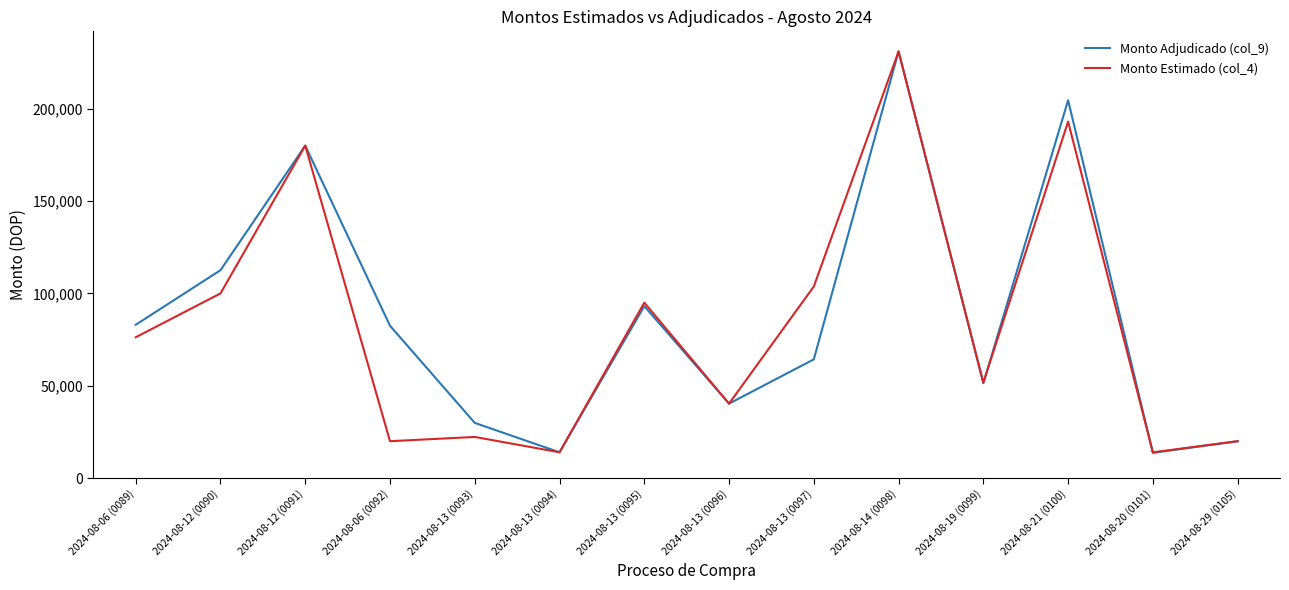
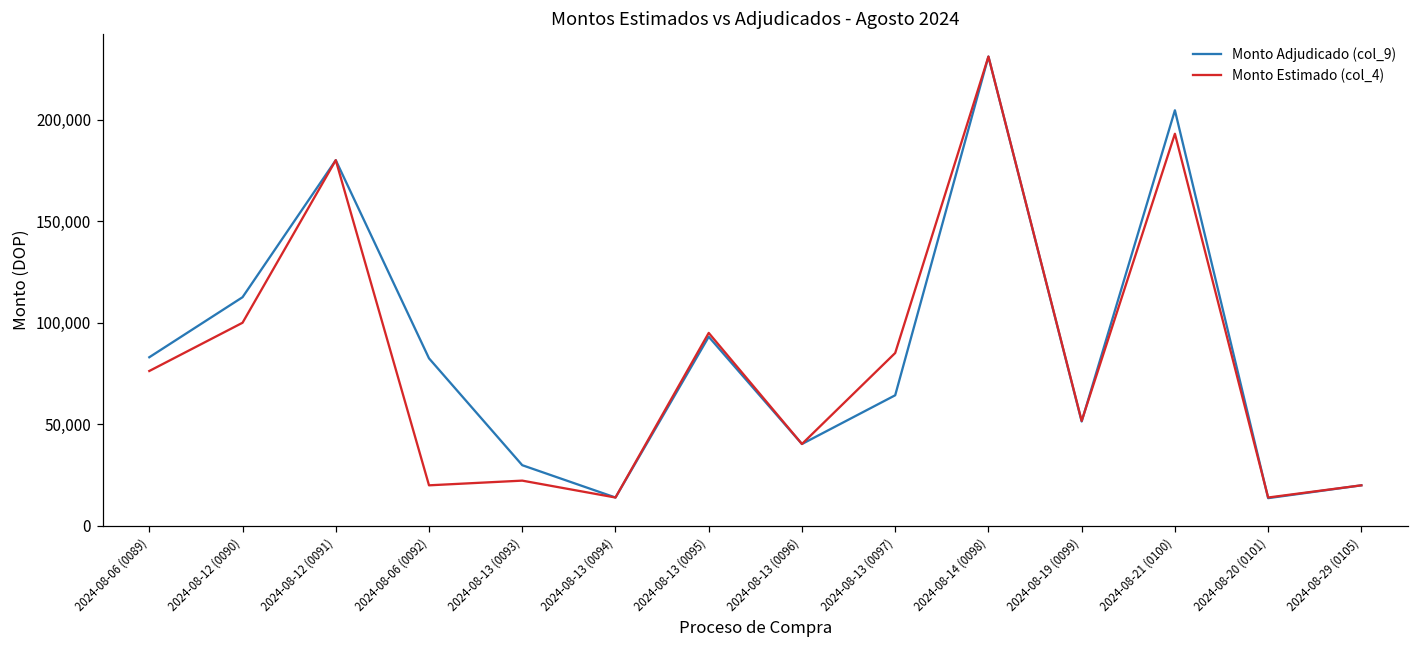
  {
    "Monto Adjudicado (col_9)": {
      "2024-08-06 (0089)": "83,000",
      "2024-08-12 (0090)": "113,000",
      "2024-08-06 (0092)": "82,000",
      "2024-08-13 (0093)": "30,000",
      "2024-08-13 (0095)": "93,000",
      "2024-08-13 (0097)": "64,000",
      "2024-08-21 (0100)": "205,000"
    },
    "Monto Estimado (col_4)": {
      "2024-08-06 (0089)": "76,000",
      "2024-08-12 (0090)": "100,000",
      "2024-08-06 (0092)": "20,000",
      "2024-08-13 (0093)": "22,000",
      "2024-08-13 (0095)": "95,000",
-     "2024-08-13 (0097)": "104,000",
+     "2024-08-13 (0097)": "85,000",
      "2024-08-21 (0100)": "193,000"
    }
  }
